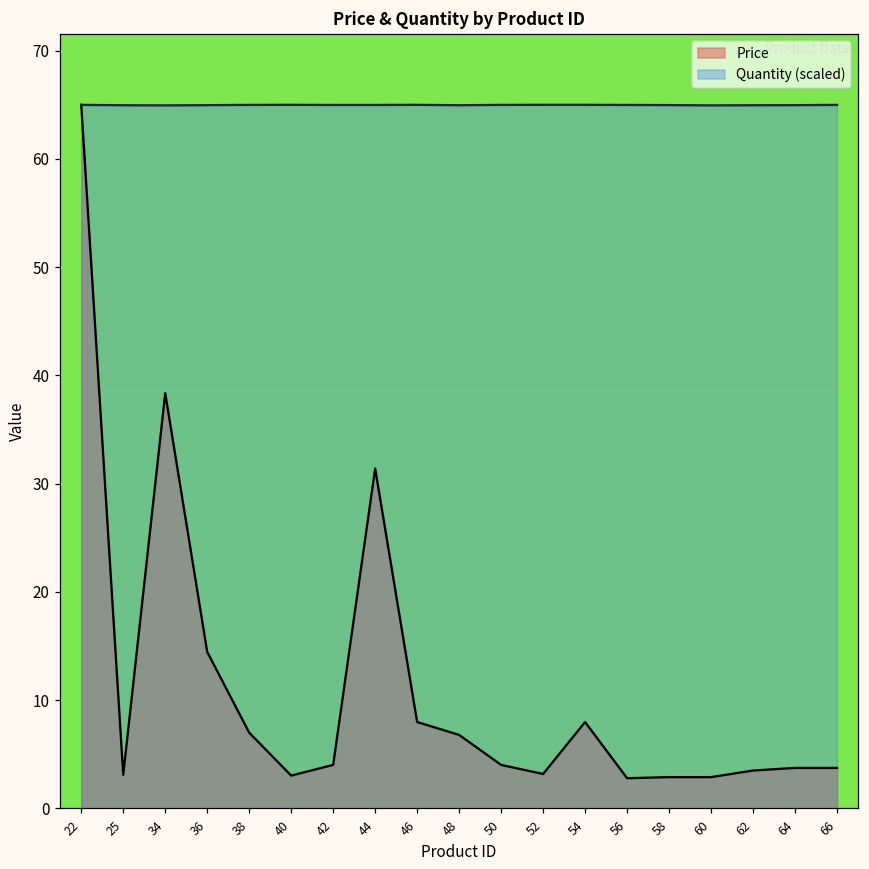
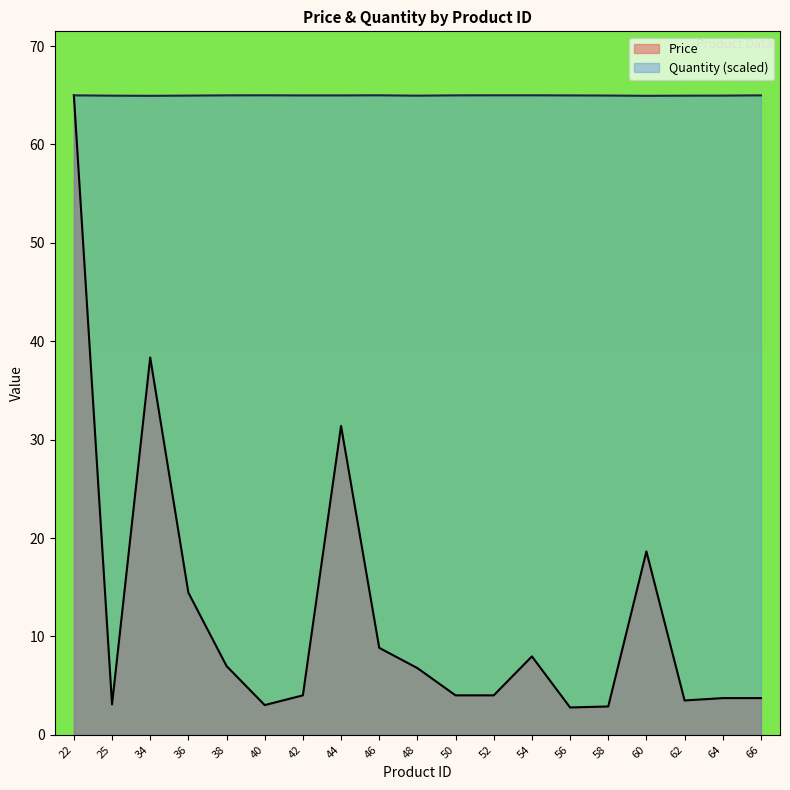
  {
    "Price": {
      "25": 3,
      "34": 38,
      "36": 14,
      "38": 7,
      "40": 3,
      "42": 4,
      "44": 31,
-     "46": 8,
+     "46": 9,
      "48": 7,
      "50": 4,
-     "52": 3,
+     "52": 4,
      "54": 8,
      "56": 3,
      "58": 3,
-     "60": 3,
+     "60": 19,
      "62": 3,
      "64": 4,
      "66": 4
    },
    "Quantity (scaled)": {
      "25": 65,
      "34": 65,
      "36": 65,
      "38": 65,
      "40": 65,
      "42": 65,
      "44": 65,
      "46": 65,
      "48": 65,
      "50": 65,
      "52": 65,
      "54": 65,
      "56": 65,
      "58": 65,
      "60": 65,
      "62": 65,
      "64": 65,
      "66": 65
    }
  }
